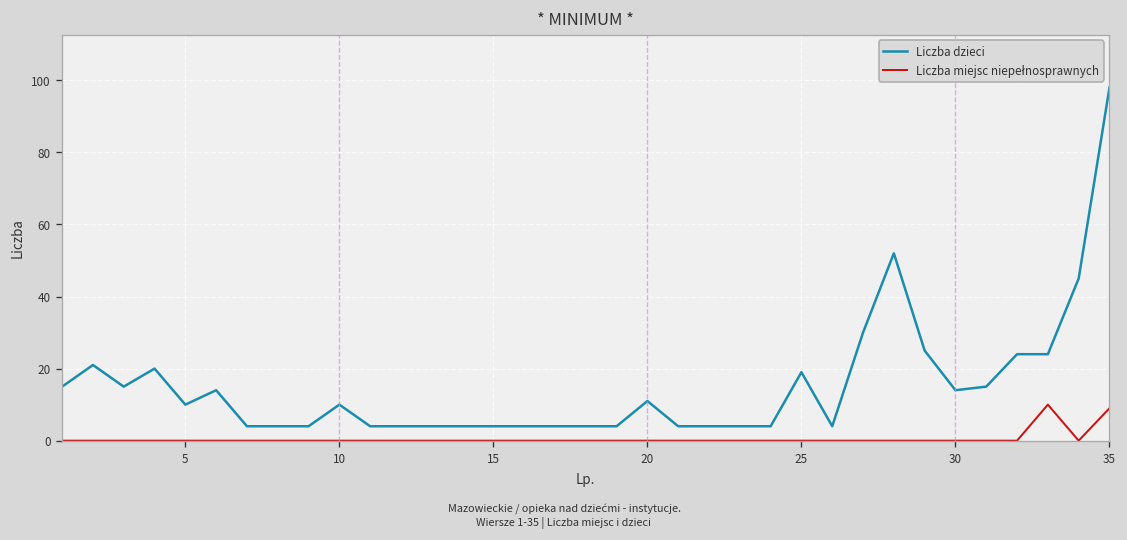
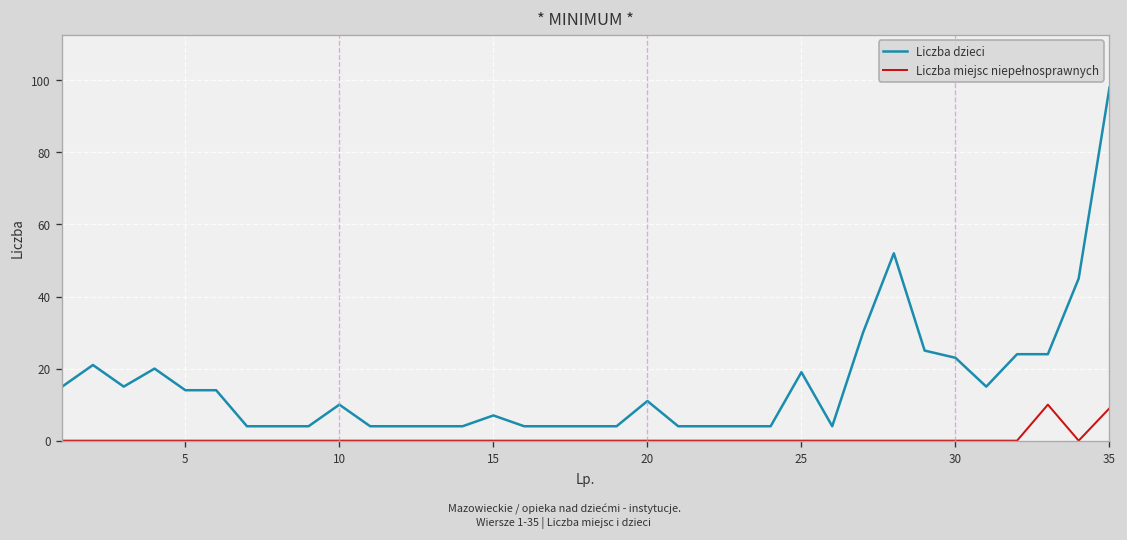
  {
    "Liczba dzieci": {
-     "5": 10,
+     "5": 14,
      "10": 10,
-     "15": 4,
+     "15": 7,
      "20": 11,
      "25": 19,
-     "30": 14,
+     "30": 23,
      "35": 98
    },
    "Liczba miejsc niepełnosprawnych": {
      "5": 0,
      "10": 0,
      "15": 0,
      "20": 0,
      "25": 0,
      "30": 0,
      "35": 9
    }
  }
